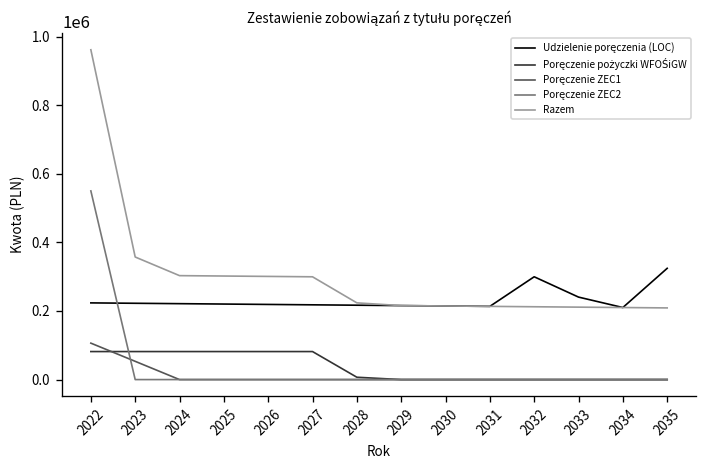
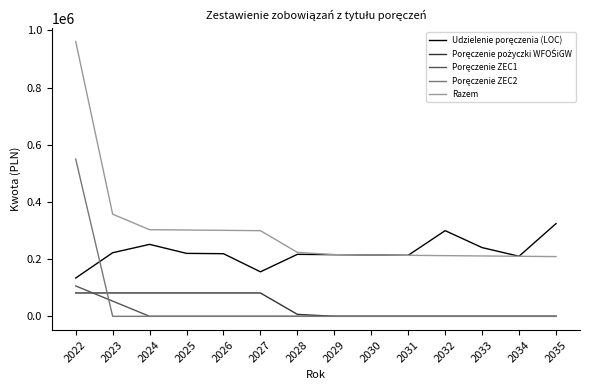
  {
    "Udzielenie poręczenia (LOC)": {
-     "2022": 220000,
+     "2022": 130000,
      "2023": 220000,
-     "2024": 220000,
+     "2024": 250000,
      "2025": 220000,
      "2026": 220000,
-     "2027": 220000,
+     "2027": 160000,
      "2032": 300000,
      "2033": 240000,
      "2035": 320000
    }
  }
